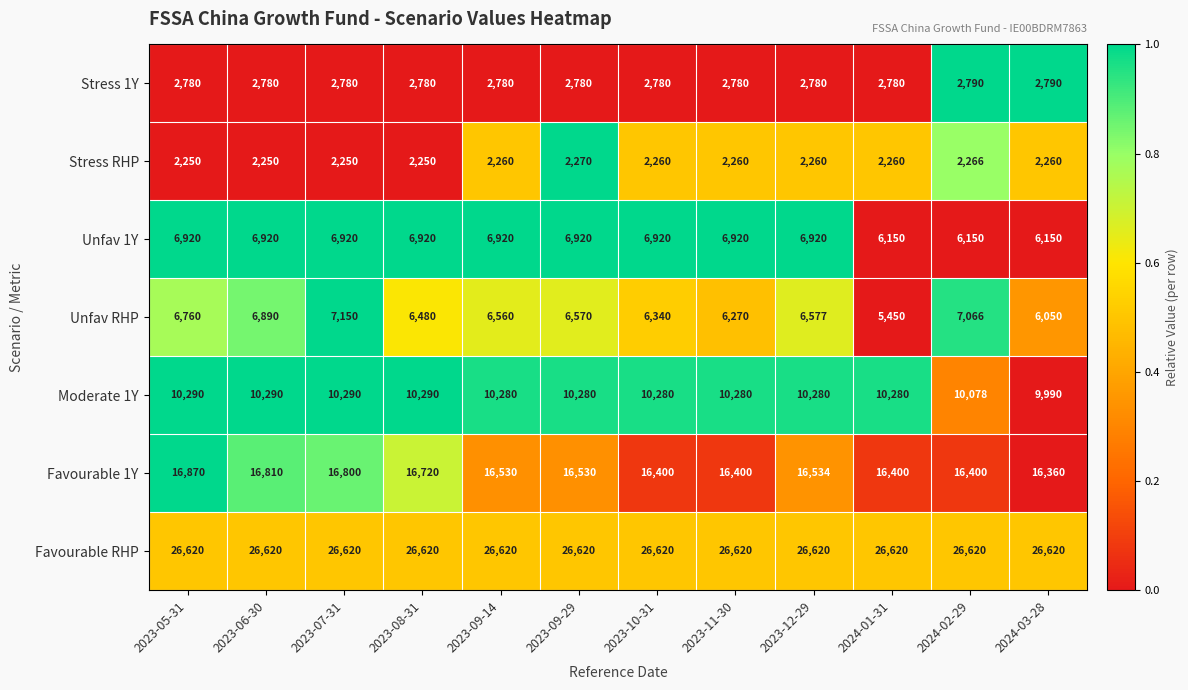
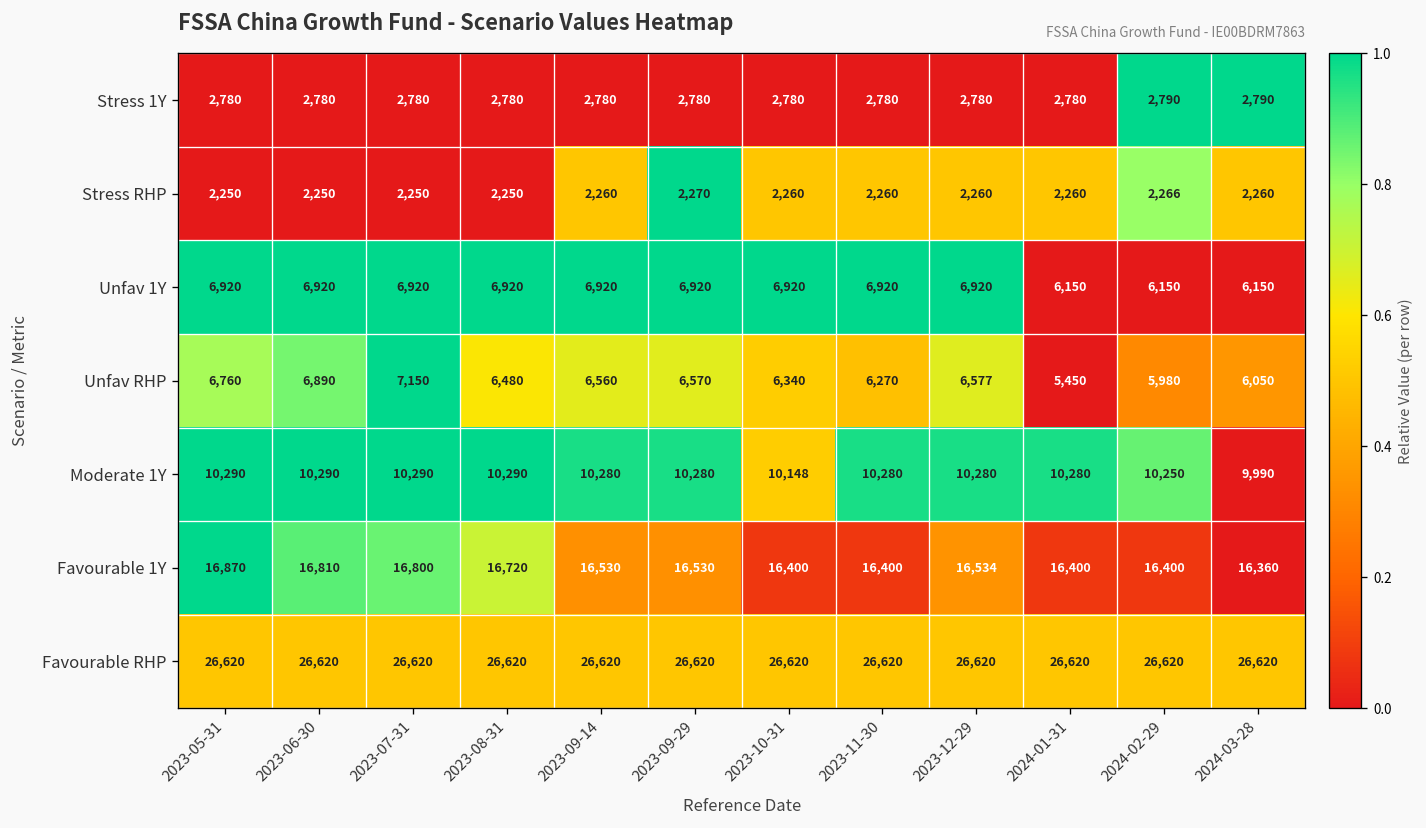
  {
    "Stress 1Y": {
      "2023-05-31": "2,780",
      "2023-06-30": "2,780",
      "2023-07-31": "2,780",
      "2023-08-31": "2,780",
      "2023-09-14": "2,780",
      "2023-09-29": "2,780",
      "2023-10-31": "2,780",
      "2023-11-30": "2,780",
      "2023-12-29": "2,780",
      "2024-01-31": "2,780",
      "2024-02-29": "2,790",
      "2024-03-28": "2,790"
    },
    "Stress RHP": {
      "2023-05-31": "2,250",
      "2023-06-30": "2,250",
      "2023-07-31": "2,250",
      "2023-08-31": "2,250",
      "2023-09-14": "2,260",
      "2023-09-29": "2,270",
      "2023-10-31": "2,260",
      "2023-11-30": "2,260",
      "2023-12-29": "2,260",
      "2024-01-31": "2,260",
      "2024-02-29": "2,266",
      "2024-03-28": "2,260"
    },
    "Unfav 1Y": {
      "2023-05-31": "6,920",
      "2023-06-30": "6,920",
      "2023-07-31": "6,920",
      "2023-08-31": "6,920",
      "2023-09-14": "6,920",
      "2023-09-29": "6,920",
      "2023-10-31": "6,920",
      "2023-11-30": "6,920",
      "2023-12-29": "6,920",
      "2024-01-31": "6,150",
      "2024-02-29": "6,150",
      "2024-03-28": "6,150"
    },
    "Unfav RHP": {
      "2023-05-31": "6,760",
      "2023-06-30": "6,890",
      "2023-07-31": "7,150",
      "2023-08-31": "6,480",
      "2023-09-14": "6,560",
      "2023-09-29": "6,570",
      "2023-10-31": "6,340",
      "2023-11-30": "6,270",
      "2023-12-29": "6,577",
      "2024-01-31": "5,450",
-     "2024-02-29": "7,066",
+     "2024-02-29": "5,980",
      "2024-03-28": "6,050"
    },
    "Moderate 1Y": {
      "2023-05-31": "10,290",
      "2023-06-30": "10,290",
      "2023-07-31": "10,290",
      "2023-08-31": "10,290",
      "2023-09-14": "10,280",
      "2023-09-29": "10,280",
-     "2023-10-31": "10,280",
+     "2023-10-31": "10,148",
      "2023-11-30": "10,280",
      "2023-12-29": "10,280",
      "2024-01-31": "10,280",
-     "2024-02-29": "10,078",
+     "2024-02-29": "10,250",
      "2024-03-28": "9,990"
    },
    "Favourable 1Y": {
      "2023-05-31": "16,870",
      "2023-06-30": "16,810",
      "2023-07-31": "16,800",
      "2023-08-31": "16,720",
      "2023-09-14": "16,530",
      "2023-09-29": "16,530",
      "2023-10-31": "16,400",
      "2023-11-30": "16,400",
      "2023-12-29": "16,534",
      "2024-01-31": "16,400",
      "2024-02-29": "16,400",
      "2024-03-28": "16,360"
    },
    "Favourable RHP": {
      "2023-05-31": "26,620",
      "2023-06-30": "26,620",
      "2023-07-31": "26,620",
      "2023-08-31": "26,620",
      "2023-09-14": "26,620",
      "2023-09-29": "26,620",
      "2023-10-31": "26,620",
      "2023-11-30": "26,620",
      "2023-12-29": "26,620",
      "2024-01-31": "26,620",
      "2024-02-29": "26,620",
      "2024-03-28": "26,620"
    }
  }
